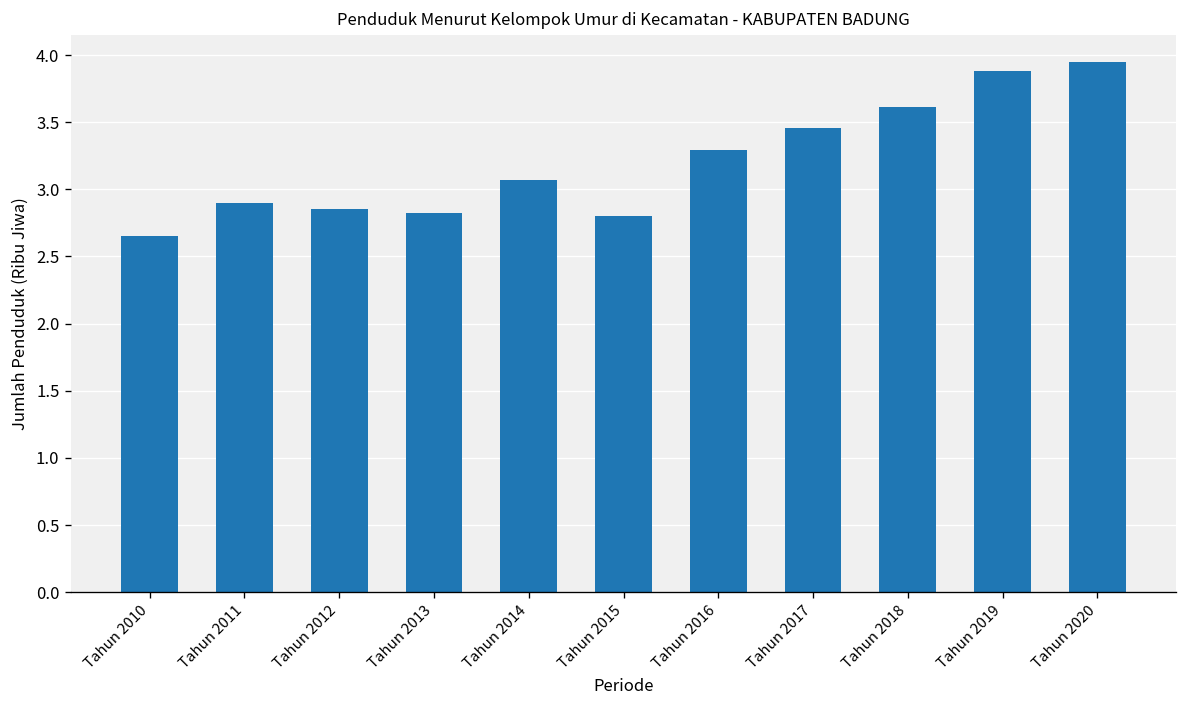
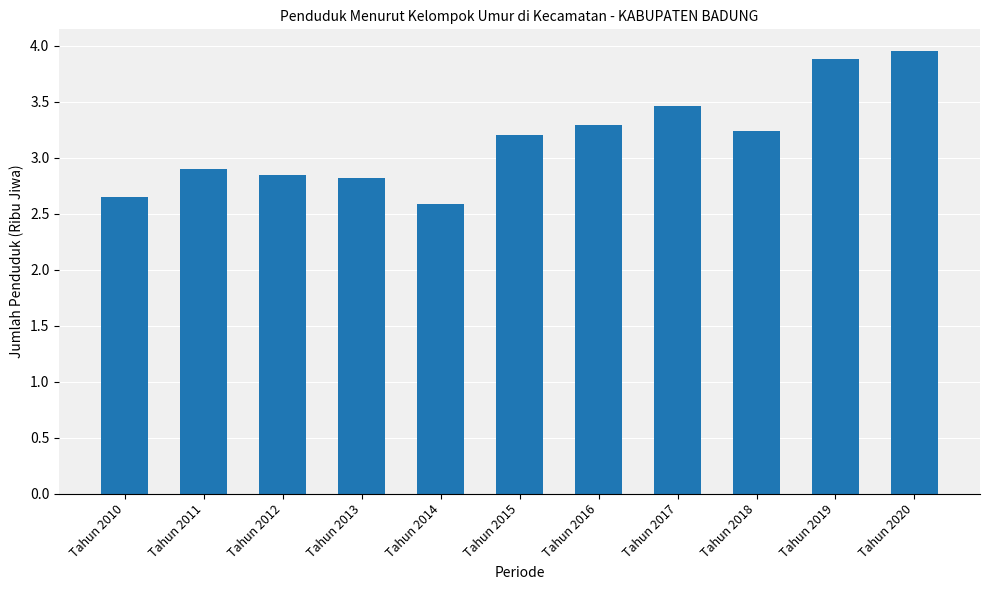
  {
    "Tahun 2010": 2.65,
    "Tahun 2011": 2.90,
    "Tahun 2012": 2.85,
    "Tahun 2013": 2.82,
-   "Tahun 2014": 3.07,
-   "Tahun 2015": 2.8,
+   "Tahun 2014": 2.59,
+   "Tahun 2015": 3.2,
    "Tahun 2016": 3.29,
    "Tahun 2017": 3.46,
-   "Tahun 2018": 3.61,
+   "Tahun 2018": 3.24,
    "Tahun 2019": 3.88,
    "Tahun 2020": 3.95
  }
